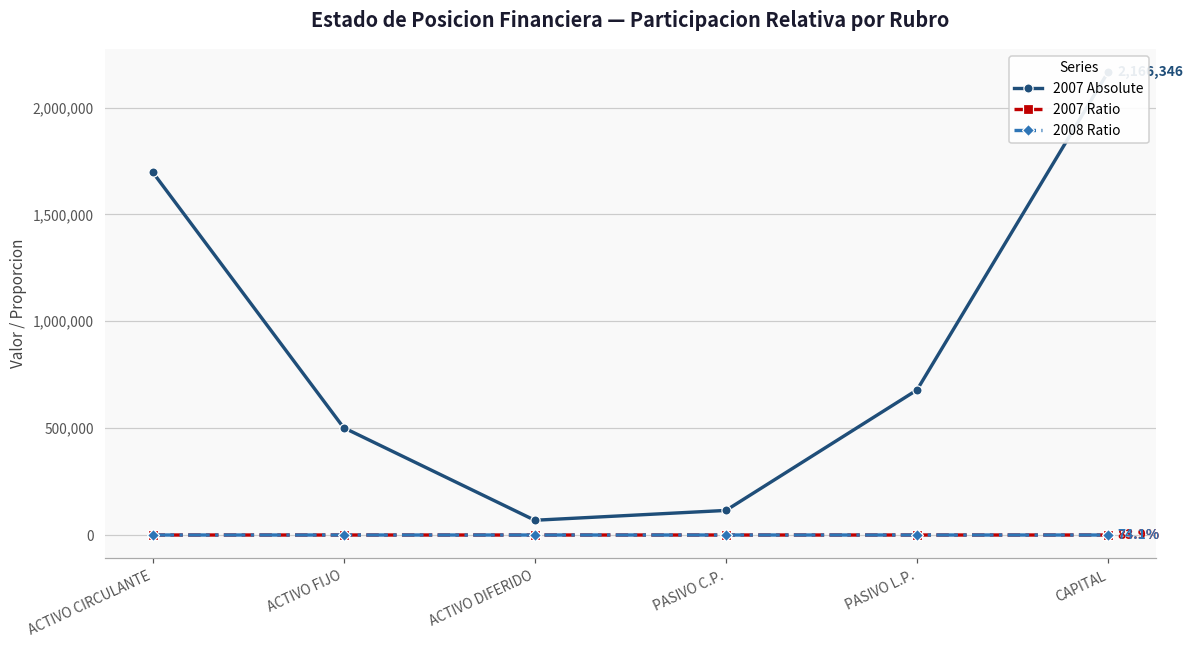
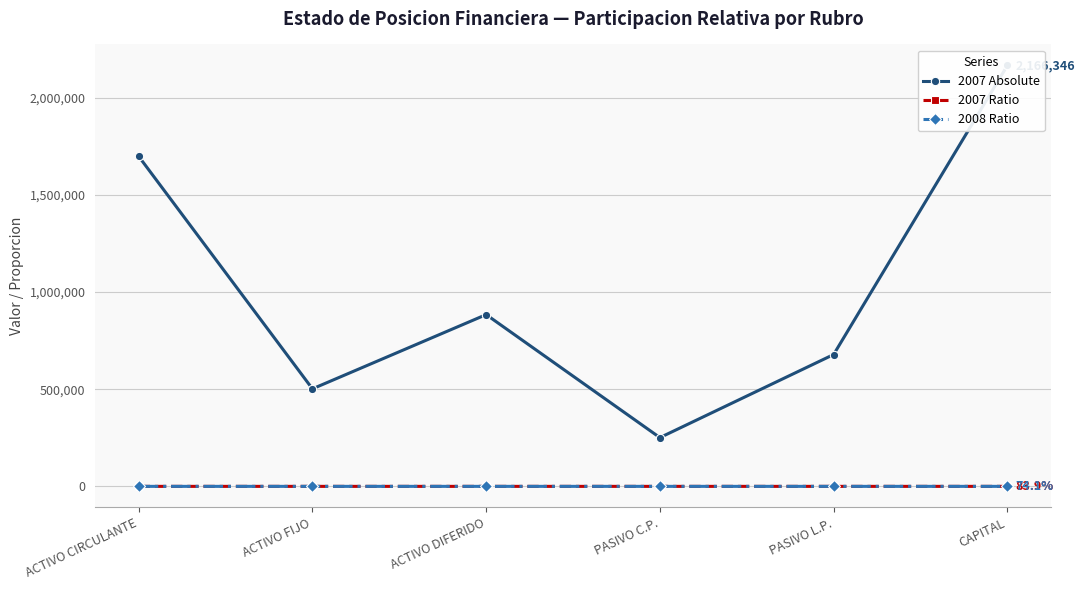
  {
    "2007 Absolute": {
      "ACTIVO CIRCULANTE": "1,700,000",
      "ACTIVO FIJO": "500,000",
-     "ACTIVO DIFERIDO": "70,000",
-     "PASIVO C.P.": "120,000",
+     "ACTIVO DIFERIDO": "880,000",
+     "PASIVO C.P.": "250,000",
      "PASIVO L.P.": "680,000"
    },
    "2008 Ratio": {
      "ACTIVO CIRCULANTE": "0",
      "ACTIVO FIJO": "0",
      "ACTIVO DIFERIDO": "0",
      "PASIVO C.P.": "0",
      "PASIVO L.P.": "0"
    }
  }
